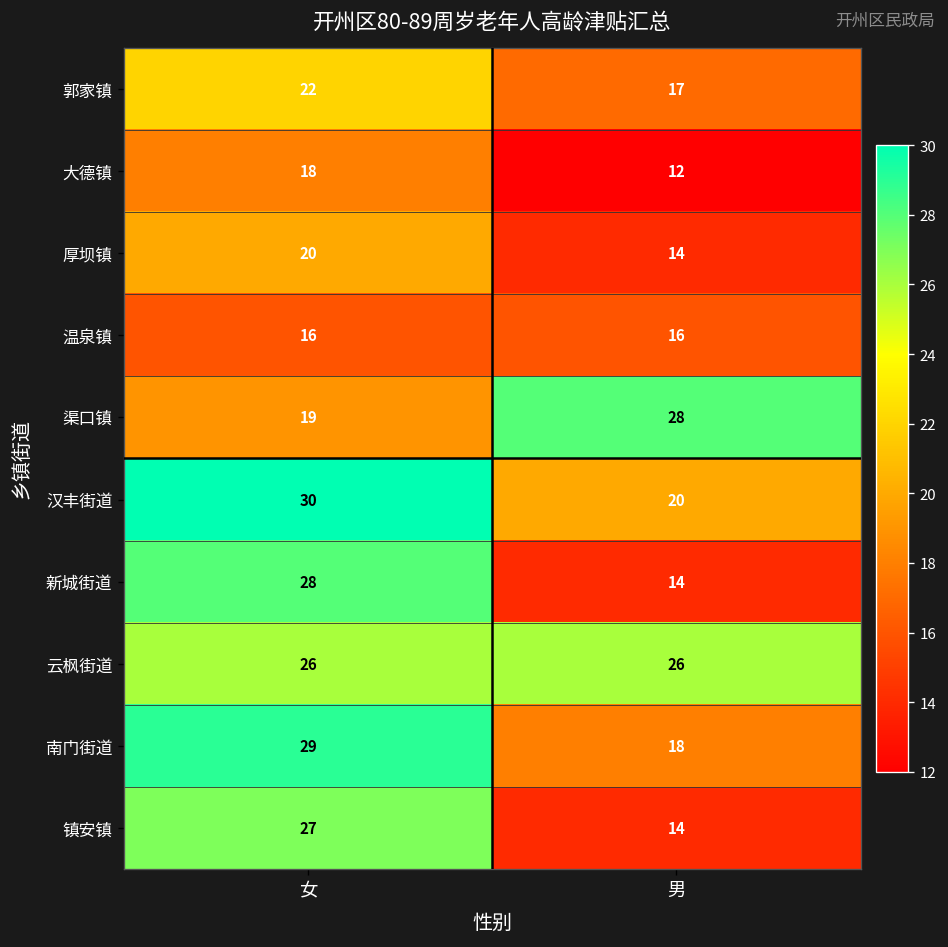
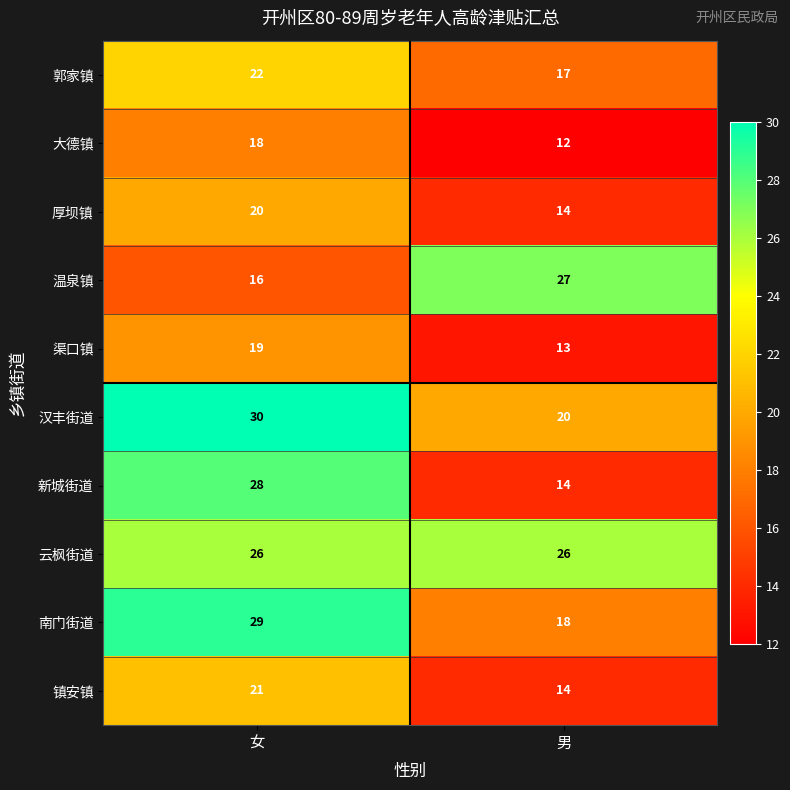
  {
    "郭家镇": {
      "女": 22,
      "男": 17
    },
    "大德镇": {
      "女": 18,
      "男": 12
    },
    "厚坝镇": {
      "女": 20,
      "男": 14
    },
    "温泉镇": {
      "女": 16,
-     "男": 16
+     "男": 27
    },
    "渠口镇": {
      "女": 19,
-     "男": 28
+     "男": 13
    },
    "汉丰街道": {
      "女": 30,
      "男": 20
    },
    "新城街道": {
      "女": 28,
      "男": 14
    },
    "云枫街道": {
      "女": 26,
      "男": 26
    },
    "南门街道": {
      "女": 29,
      "男": 18
    },
    "镇安镇": {
-     "女": 27,
+     "女": 21,
      "男": 14
    }
  }
